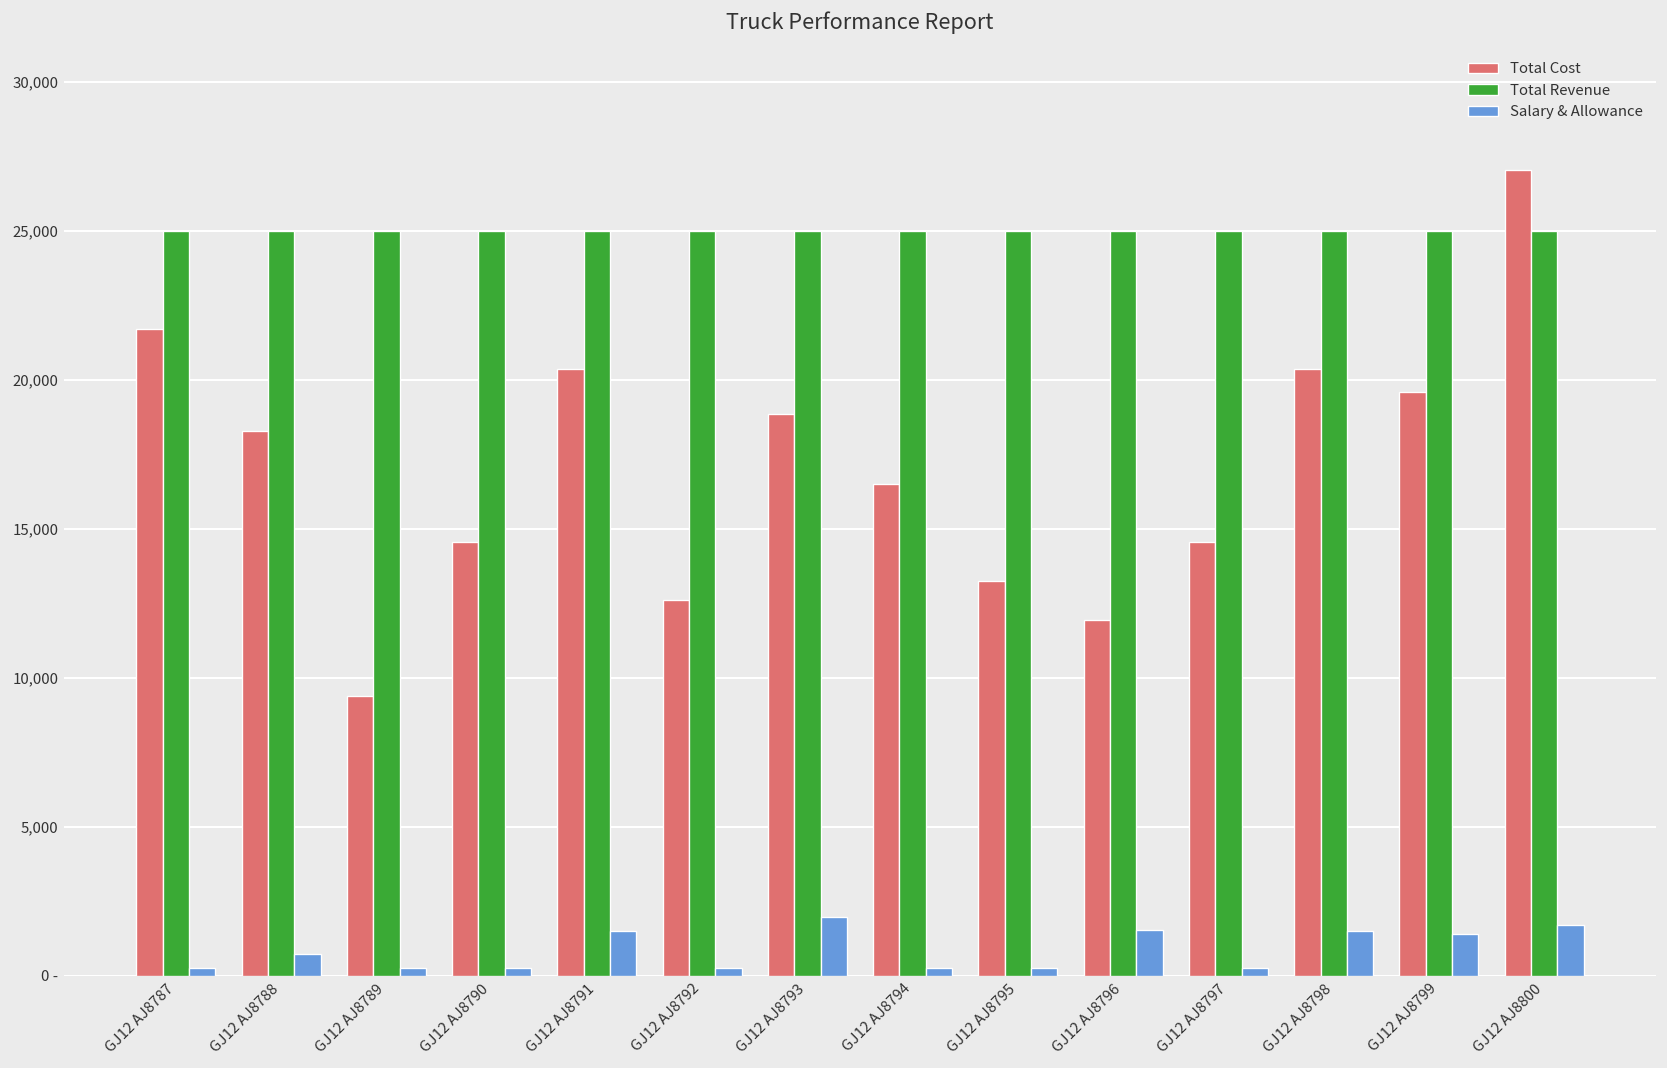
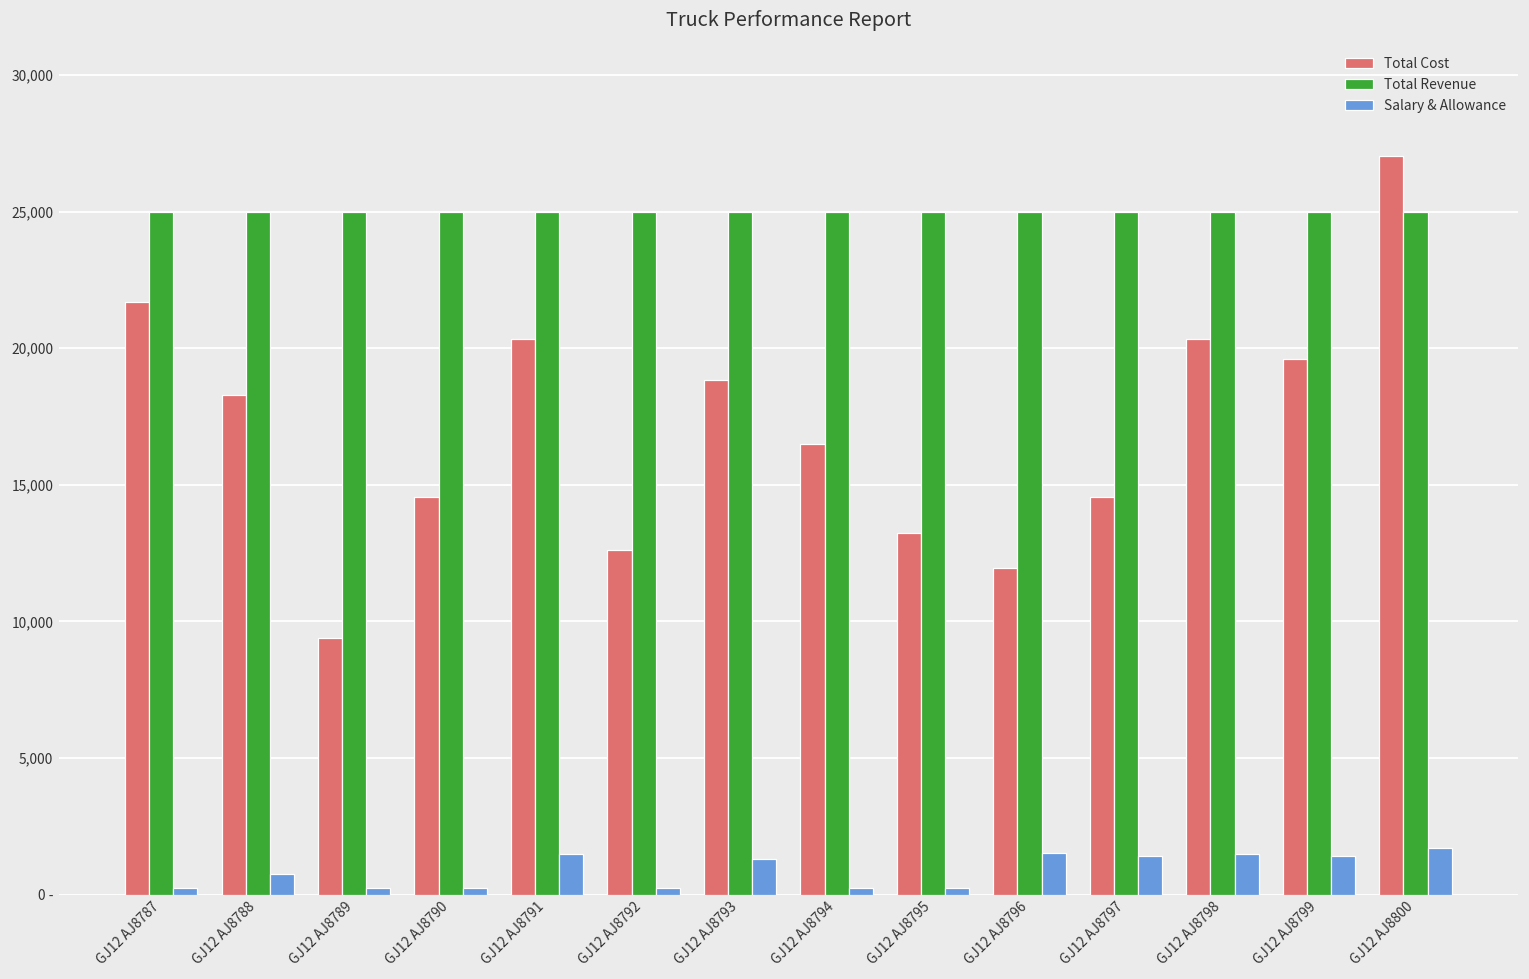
  {
    "Total Cost": {
      "GJ12 AJ8787": "21,700",
      "GJ12 AJ8788": "18,300",
      "GJ12 AJ8789": "9,400",
      "GJ12 AJ8790": "14,600",
      "GJ12 AJ8791": "20,400",
      "GJ12 AJ8792": "12,600",
      "GJ12 AJ8793": "18,900",
      "GJ12 AJ8794": "16,500",
      "GJ12 AJ8795": "13,300",
      "GJ12 AJ8796": "12,000",
      "GJ12 AJ8797": "14,600",
      "GJ12 AJ8798": "20,400",
      "GJ12 AJ8799": "19,600",
      "GJ12 AJ8800": "27,100"
    },
    "Total Revenue": {
      "GJ12 AJ8787": "25,000",
      "GJ12 AJ8788": "25,000",
      "GJ12 AJ8789": "25,000",
      "GJ12 AJ8790": "25,000",
      "GJ12 AJ8791": "25,000",
      "GJ12 AJ8792": "25,000",
      "GJ12 AJ8793": "25,000",
      "GJ12 AJ8794": "25,000",
      "GJ12 AJ8795": "25,000",
      "GJ12 AJ8796": "25,000",
      "GJ12 AJ8797": "25,000",
      "GJ12 AJ8798": "25,000",
      "GJ12 AJ8799": "25,000",
      "GJ12 AJ8800": "25,000"
    },
    "Salary & Allowance": {
      "GJ12 AJ8787": "300",
      "GJ12 AJ8788": "800",
      "GJ12 AJ8789": "300",
      "GJ12 AJ8790": "300",
      "GJ12 AJ8791": "1,500",
      "GJ12 AJ8792": "300",
-     "GJ12 AJ8793": "2,000",
+     "GJ12 AJ8793": "1,300",
      "GJ12 AJ8794": "300",
      "GJ12 AJ8795": "300",
      "GJ12 AJ8796": "1,500",
-     "GJ12 AJ8797": "300",
+     "GJ12 AJ8797": "1,400",
      "GJ12 AJ8798": "1,500",
      "GJ12 AJ8799": "1,400",
      "GJ12 AJ8800": "1,700"
    }
  }
